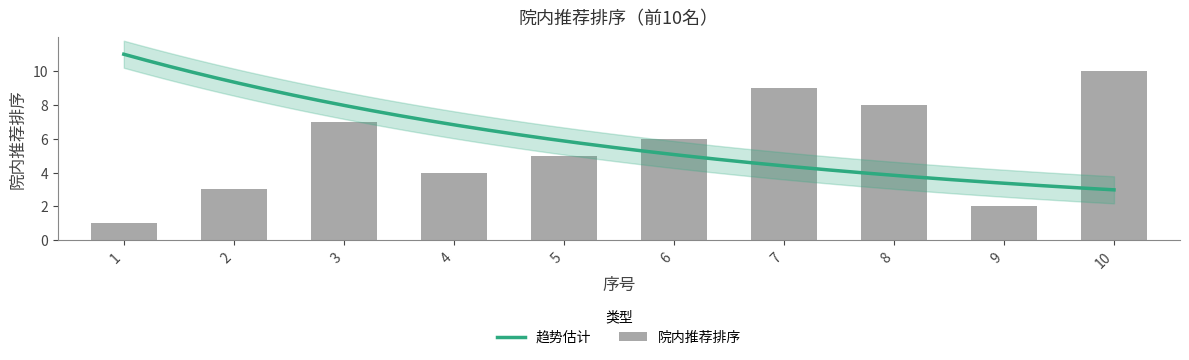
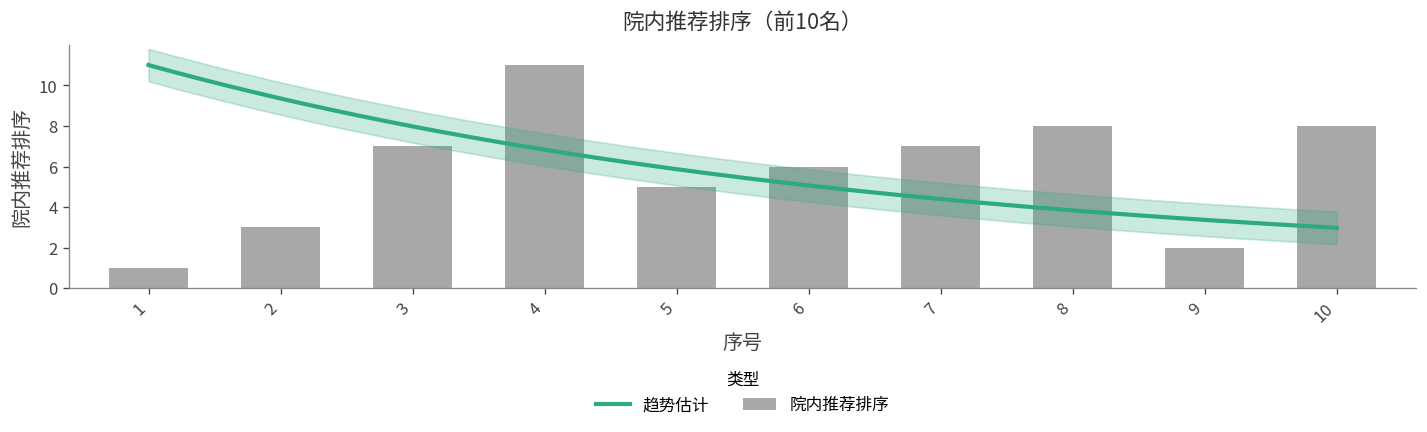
  {
    "院内推荐排序": {
      "1": 1,
      "2": 3,
      "3": 7,
-     "4": 4,
+     "4": 11,
      "5": 5,
      "6": 6,
-     "7": 9,
+     "7": 7,
      "8": 8,
      "9": 2,
-     "10": 10
+     "10": 8
    }
  }
